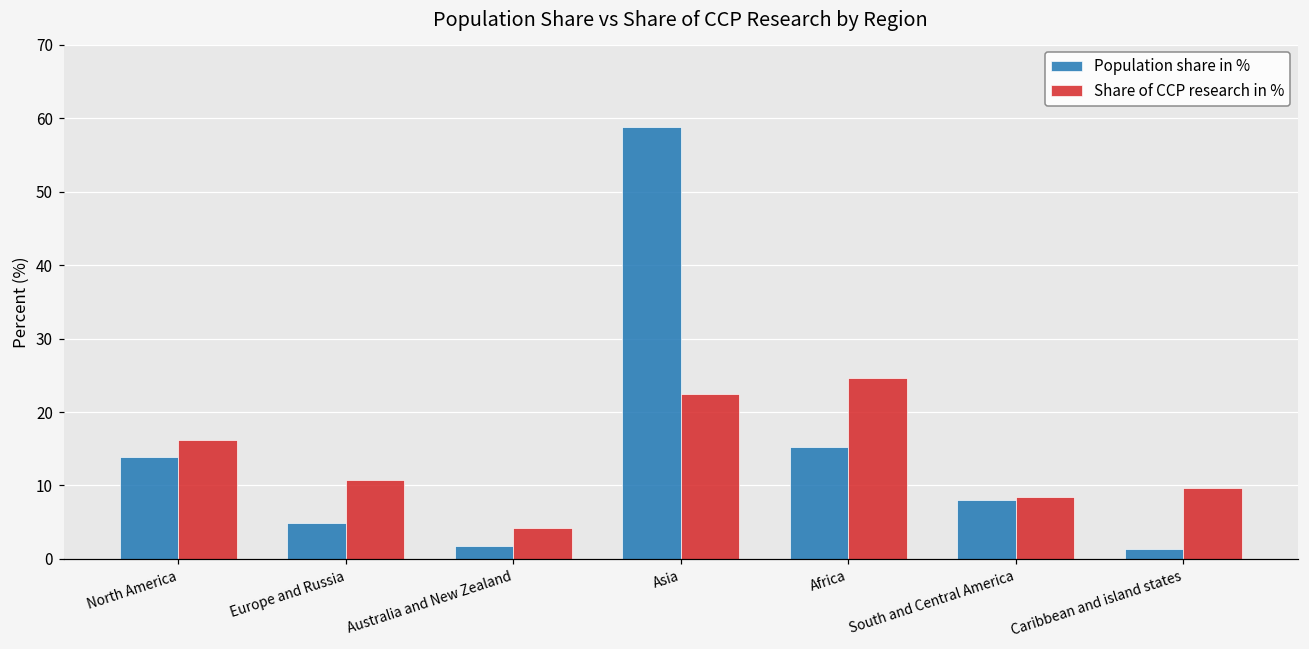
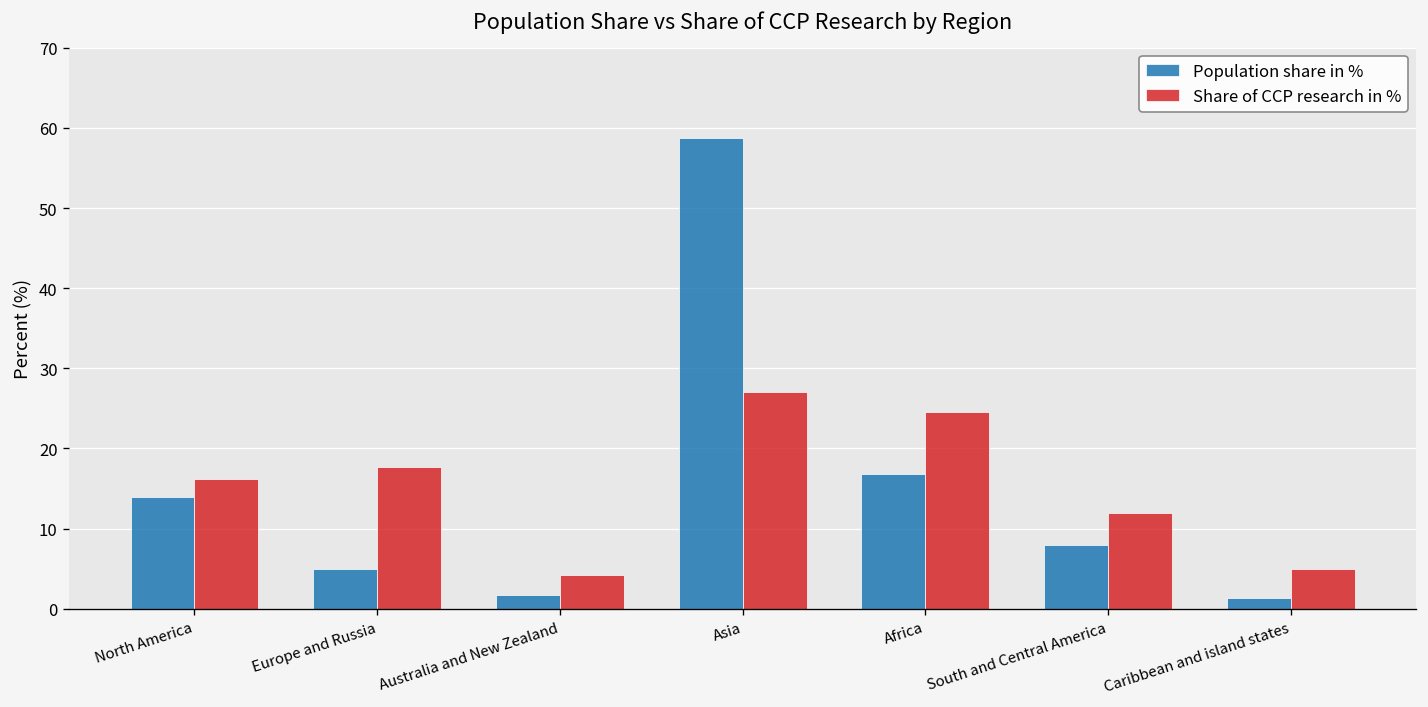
  {
    "Population share in %": {
      "North America": 14,
      "Europe and Russia": 5,
      "Australia and New Zealand": 2,
      "Asia": 59,
-     "Africa": 15,
+     "Africa": 17,
      "South and Central America": 8,
      "Caribbean and island states": 1
    },
    "Share of CCP research in %": {
      "North America": 16,
-     "Europe and Russia": 11,
+     "Europe and Russia": 18,
      "Australia and New Zealand": 4,
-     "Asia": 23,
+     "Asia": 27,
      "Africa": 25,
-     "South and Central America": 8,
-     "Caribbean and island states": 10
+     "South and Central America": 12,
+     "Caribbean and island states": 5
    }
  }
